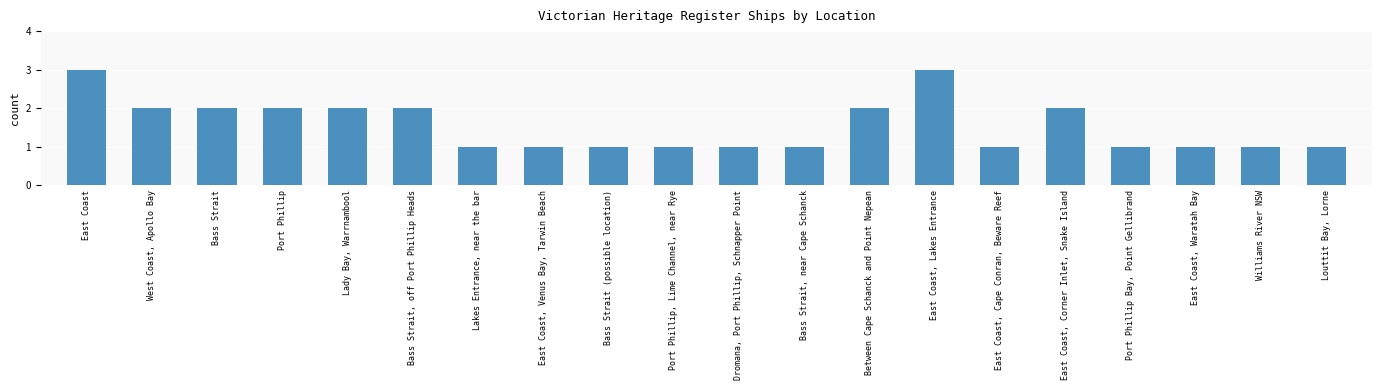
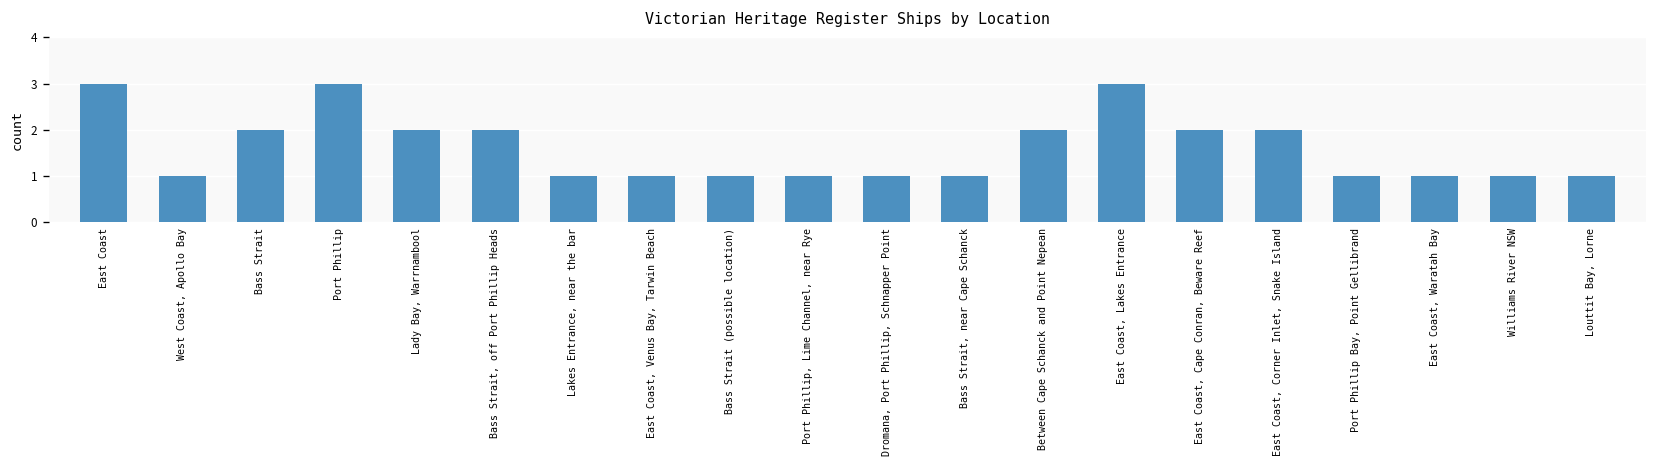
  {
    "East Coast": 3,
-   "West Coast, Apollo Bay": 2,
+   "West Coast, Apollo Bay": 1,
    "Bass Strait": 2,
-   "Port Phillip": 2,
+   "Port Phillip": 3,
    "Lady Bay, Warrnambool": 2,
    "Bass Strait, off Port Phillip Heads": 2,
    "Lakes Entrance, near the bar": 1,
    "East Coast, Venus Bay, Tarwin Beach": 1,
    "Bass Strait (possible location)": 1,
    "Port Phillip, Lime Channel, near Rye": 1,
    "Dromana, Port Phillip, Schnapper Point": 1,
    "Bass Strait, near Cape Schanck": 1,
    "Between Cape Schanck and Point Nepean": 2,
    "East Coast, Lakes Entrance": 3,
-   "East Coast, Cape Conran, Beware Reef": 1,
+   "East Coast, Cape Conran, Beware Reef": 2,
    "East Coast, Corner Inlet, Snake Island": 2,
    "Port Phillip Bay, Point Gellibrand": 1,
    "East Coast, Waratah Bay": 1,
    "Williams River NSW": 1,
    "Louttit Bay, Lorne": 1
  }
